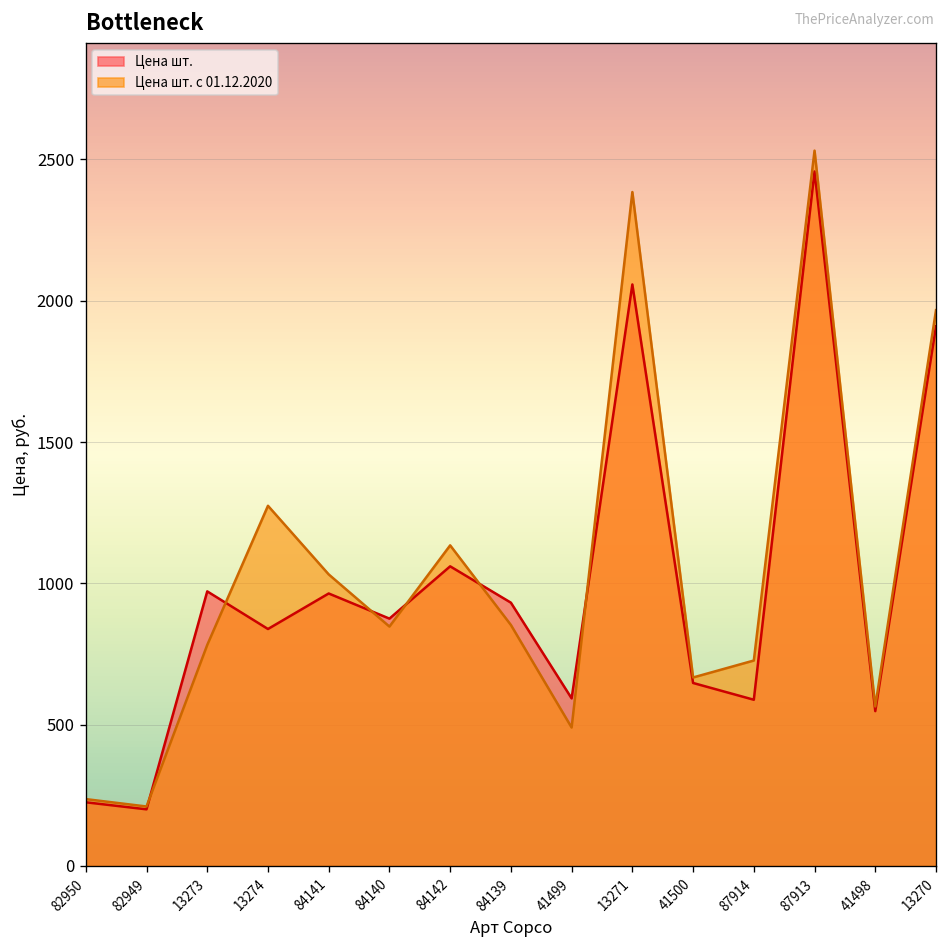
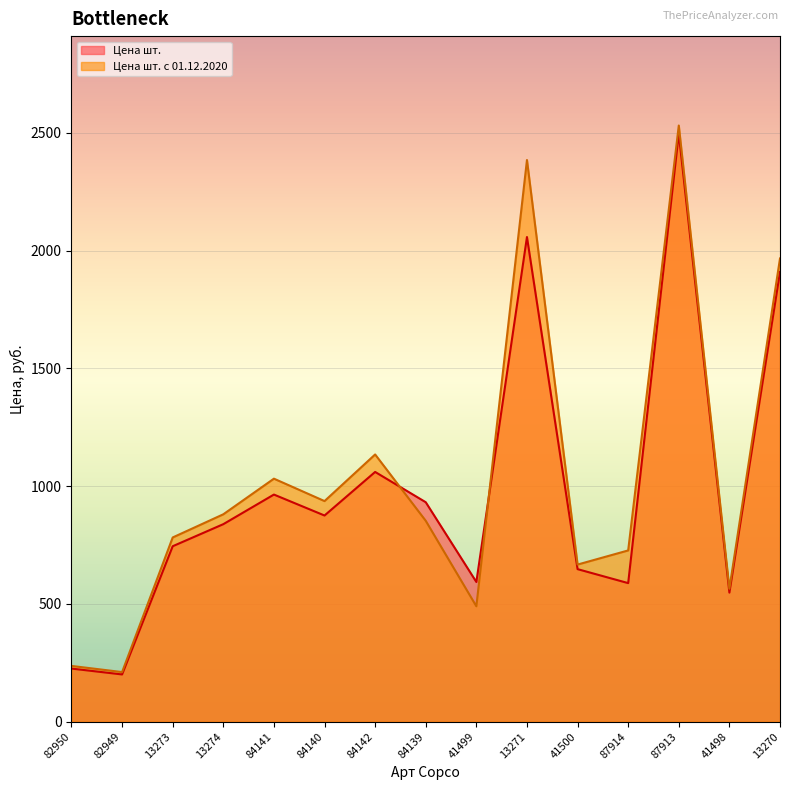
  {
    "Цена шт.": {
      "82950": 230,
-     "13273": 970,
+     "13273": 740,
      "13274": 840,
      "84141": 960,
      "84140": 880,
      "84142": 1060,
      "84139": 930,
      "41499": 590,
      "13271": 2060,
      "41500": 650,
      "87914": 590,
-     "87913": 2460,
+     "87913": 2500,
      "41498": 550,
      "13270": 1910
    },
    "Цена шт. с 01.12.2020": {
      "82950": 240,
      "13273": 780,
-     "13274": 1270,
+     "13274": 880,
      "84141": 1030,
-     "84140": 850,
+     "84140": 940,
      "84142": 1130,
      "84139": 850,
      "41499": 490,
      "13271": 2380,
      "41500": 670,
      "87914": 730,
      "87913": 2530,
      "41498": 560,
      "13270": 1970
    }
  }
